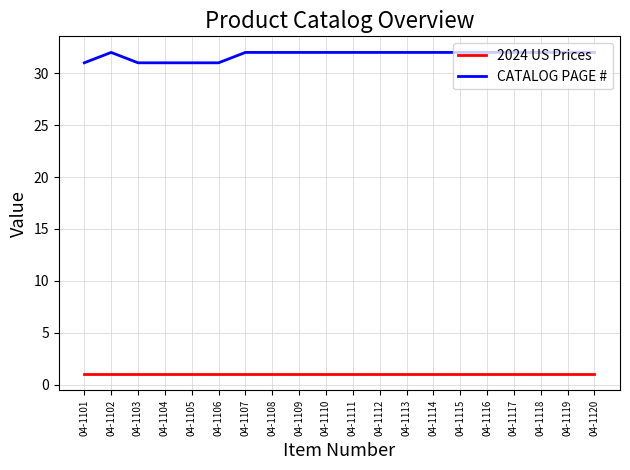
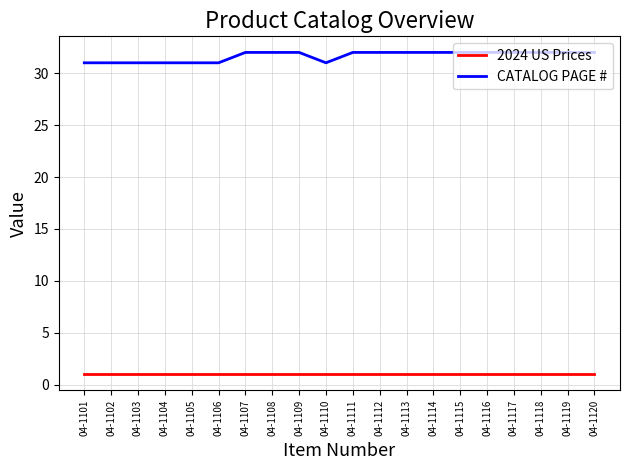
  {
    "2024 US Prices": {
      "04-1101": 1,
      "04-1102": 1,
      "04-1103": 1,
      "04-1104": 1,
      "04-1105": 1,
      "04-1106": 1,
      "04-1107": 1,
      "04-1108": 1,
      "04-1109": 1,
      "04-1110": 1,
      "04-1111": 1,
      "04-1112": 1,
      "04-1113": 1,
      "04-1114": 1,
      "04-1115": 1,
      "04-1116": 1,
      "04-1117": 1,
      "04-1118": 1,
      "04-1119": 1,
      "04-1120": 1
    },
    "CATALOG PAGE #": {
      "04-1101": 31,
-     "04-1102": 32,
+     "04-1102": 31,
      "04-1103": 31,
      "04-1104": 31,
      "04-1105": 31,
      "04-1106": 31,
      "04-1107": 32,
      "04-1108": 32,
      "04-1109": 32,
-     "04-1110": 32,
+     "04-1110": 31,
      "04-1111": 32,
      "04-1112": 32,
      "04-1113": 32,
      "04-1114": 32
    }
  }
